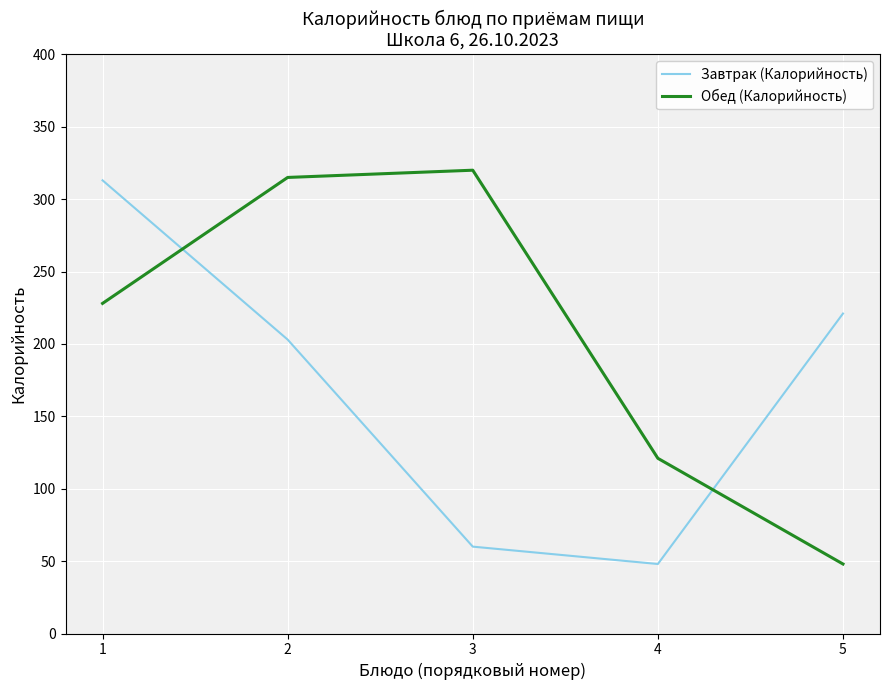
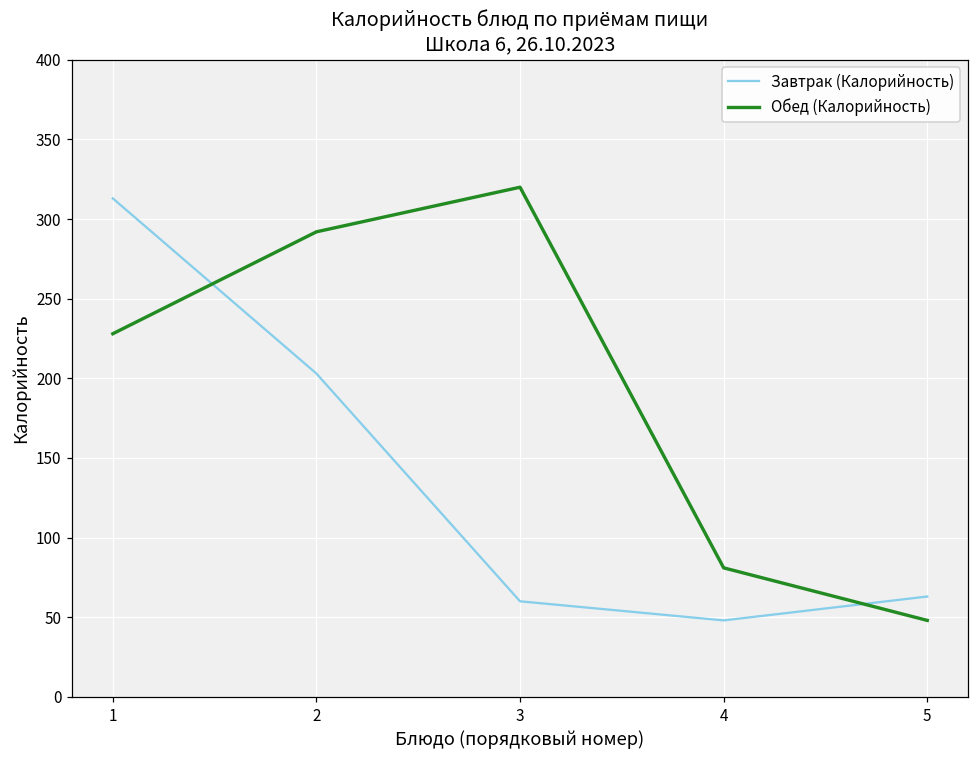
  {
    "Завтрак (Калорийность)": {
      "1": 313,
      "2": 203,
      "3": 60,
      "4": 48,
-     "5": 221
+     "5": 63
    },
    "Обед (Калорийность)": {
      "1": 228,
-     "2": 315,
+     "2": 292,
      "3": 320,
-     "4": 121,
+     "4": 81,
      "5": 48
    }
  }
